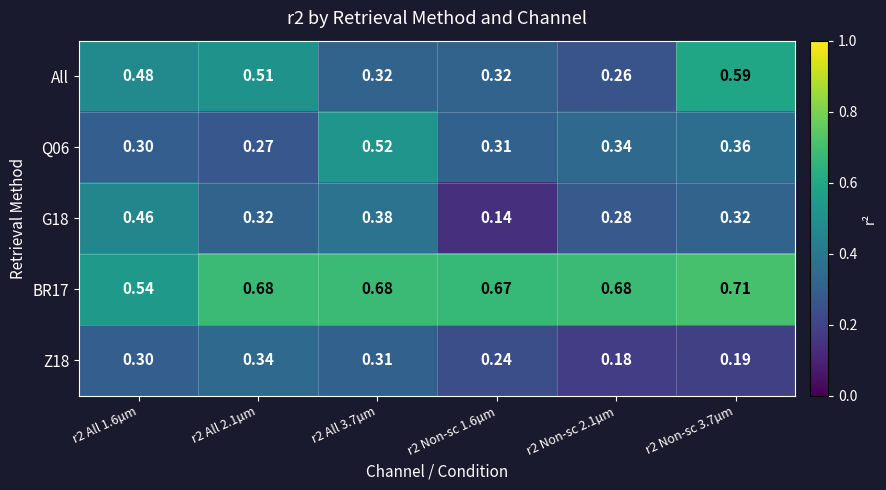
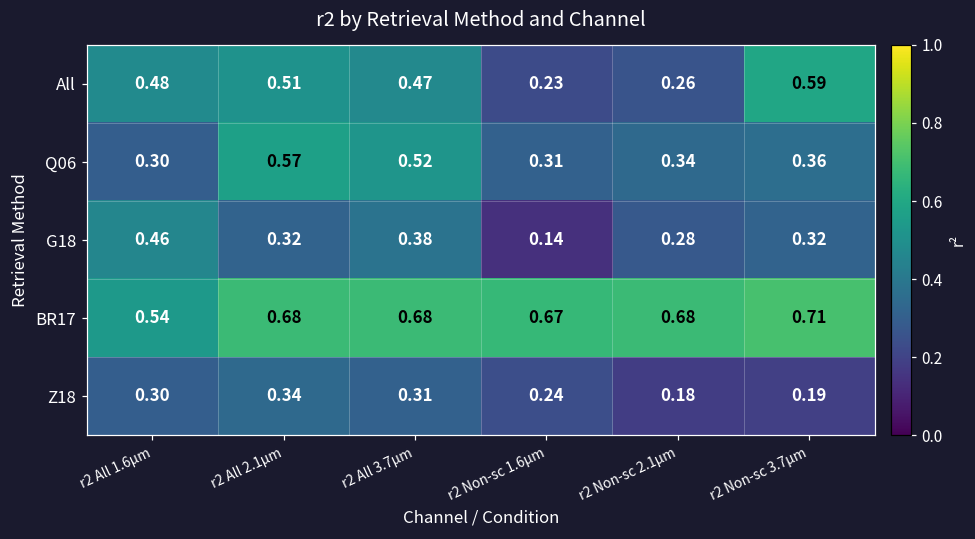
  {
    "All": {
      "r2 All 1.6µm": 0.48,
      "r2 All 2.1µm": 0.51,
-     "r2 All 3.7µm": 0.32,
-     "r2 Non-sc 1.6µm": 0.32,
+     "r2 All 3.7µm": 0.47,
+     "r2 Non-sc 1.6µm": 0.23,
      "r2 Non-sc 2.1µm": 0.26,
      "r2 Non-sc 3.7µm": 0.59
    },
    "Q06": {
      "r2 All 1.6µm": 0.30,
-     "r2 All 2.1µm": 0.27,
+     "r2 All 2.1µm": 0.57,
      "r2 All 3.7µm": 0.52,
      "r2 Non-sc 1.6µm": 0.31,
      "r2 Non-sc 2.1µm": 0.34,
      "r2 Non-sc 3.7µm": 0.36
    },
    "G18": {
      "r2 All 1.6µm": 0.46,
      "r2 All 2.1µm": 0.32,
      "r2 All 3.7µm": 0.38,
      "r2 Non-sc 1.6µm": 0.14,
      "r2 Non-sc 2.1µm": 0.28,
      "r2 Non-sc 3.7µm": 0.32
    },
    "BR17": {
      "r2 All 1.6µm": 0.54,
      "r2 All 2.1µm": 0.68,
      "r2 All 3.7µm": 0.68,
      "r2 Non-sc 1.6µm": 0.67,
      "r2 Non-sc 2.1µm": 0.68,
      "r2 Non-sc 3.7µm": 0.71
    },
    "Z18": {
      "r2 All 1.6µm": 0.30,
      "r2 All 2.1µm": 0.34,
      "r2 All 3.7µm": 0.31,
      "r2 Non-sc 1.6µm": 0.24,
      "r2 Non-sc 2.1µm": 0.18,
      "r2 Non-sc 3.7µm": 0.19
    }
  }
